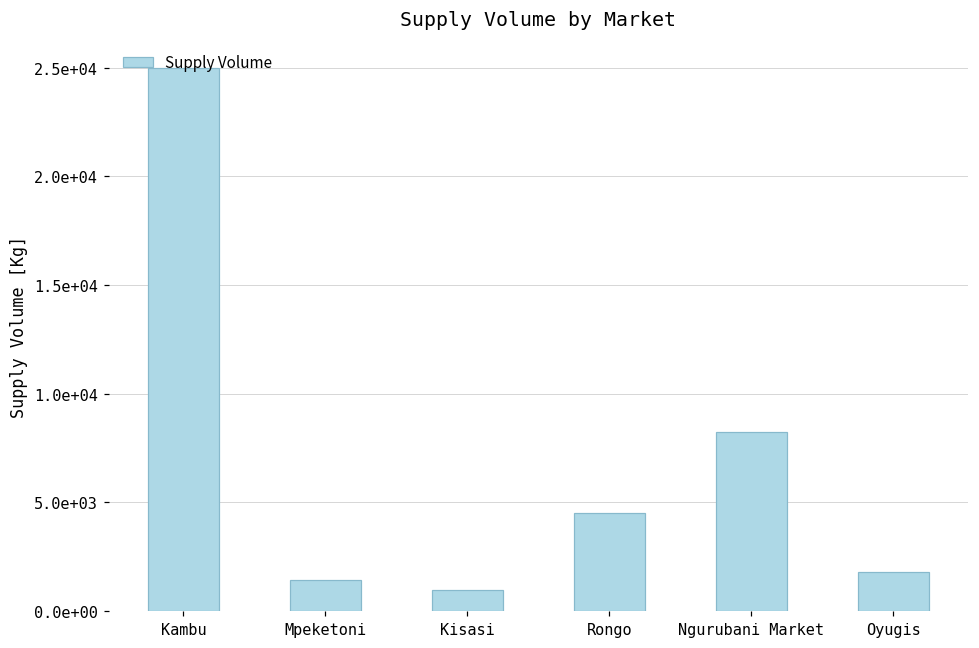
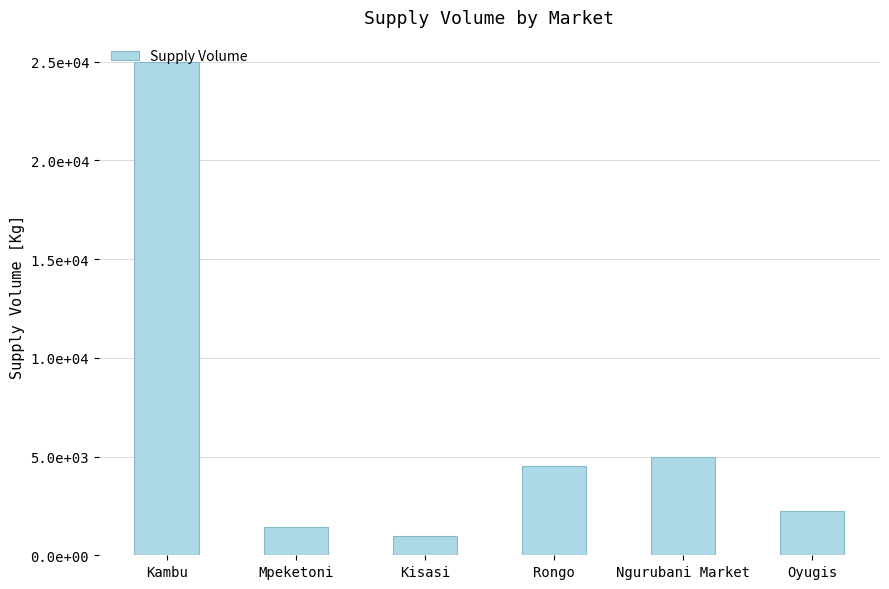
  {
    "Kambu": 25000,
    "Mpeketoni": 1400,
    "Kisasi": 1000,
    "Rongo": 4500,
-   "Ngurubani Market": 8200,
-   "Oyugis": 1800
+   "Ngurubani Market": 5000,
+   "Oyugis": 2300
  }
